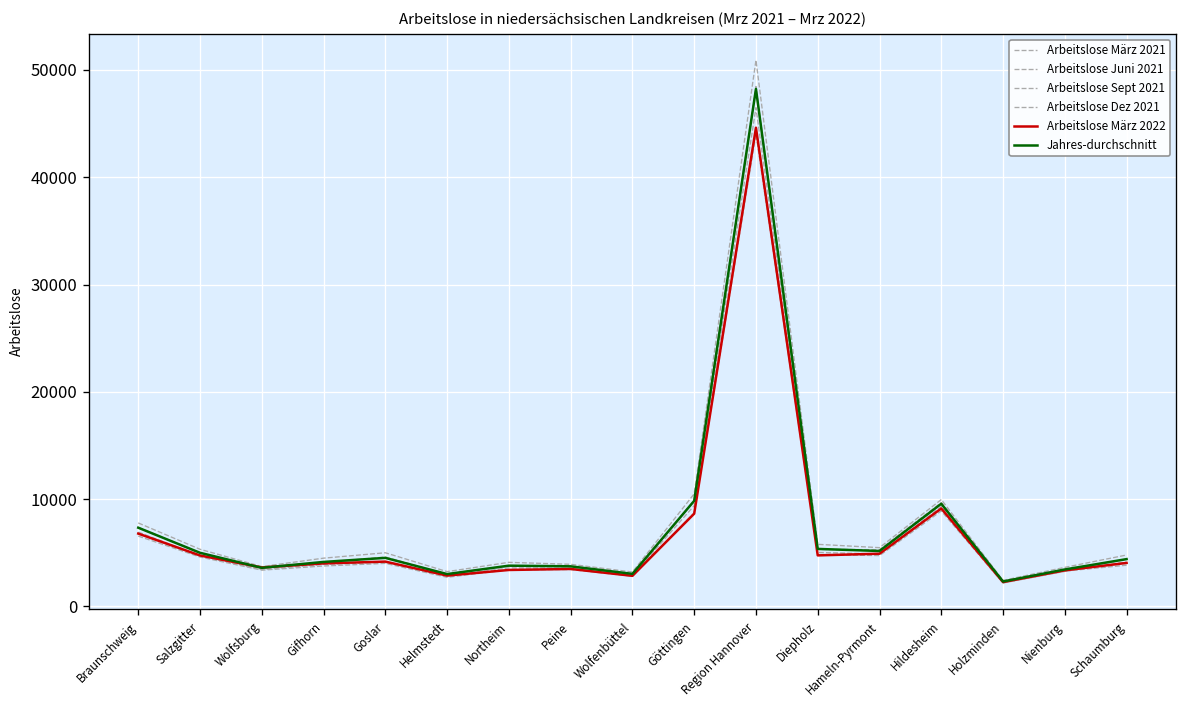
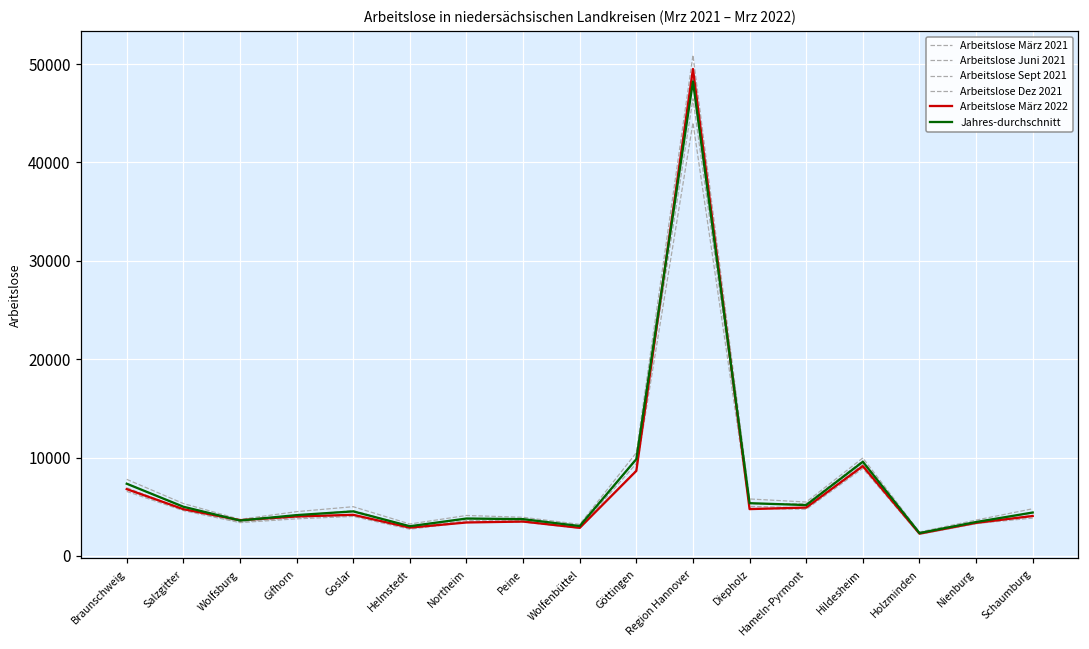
  {
    "Arbeitslose März 2022": {
-     "Region Hannover": 45000
+     "Region Hannover": 50000
    }
  }
